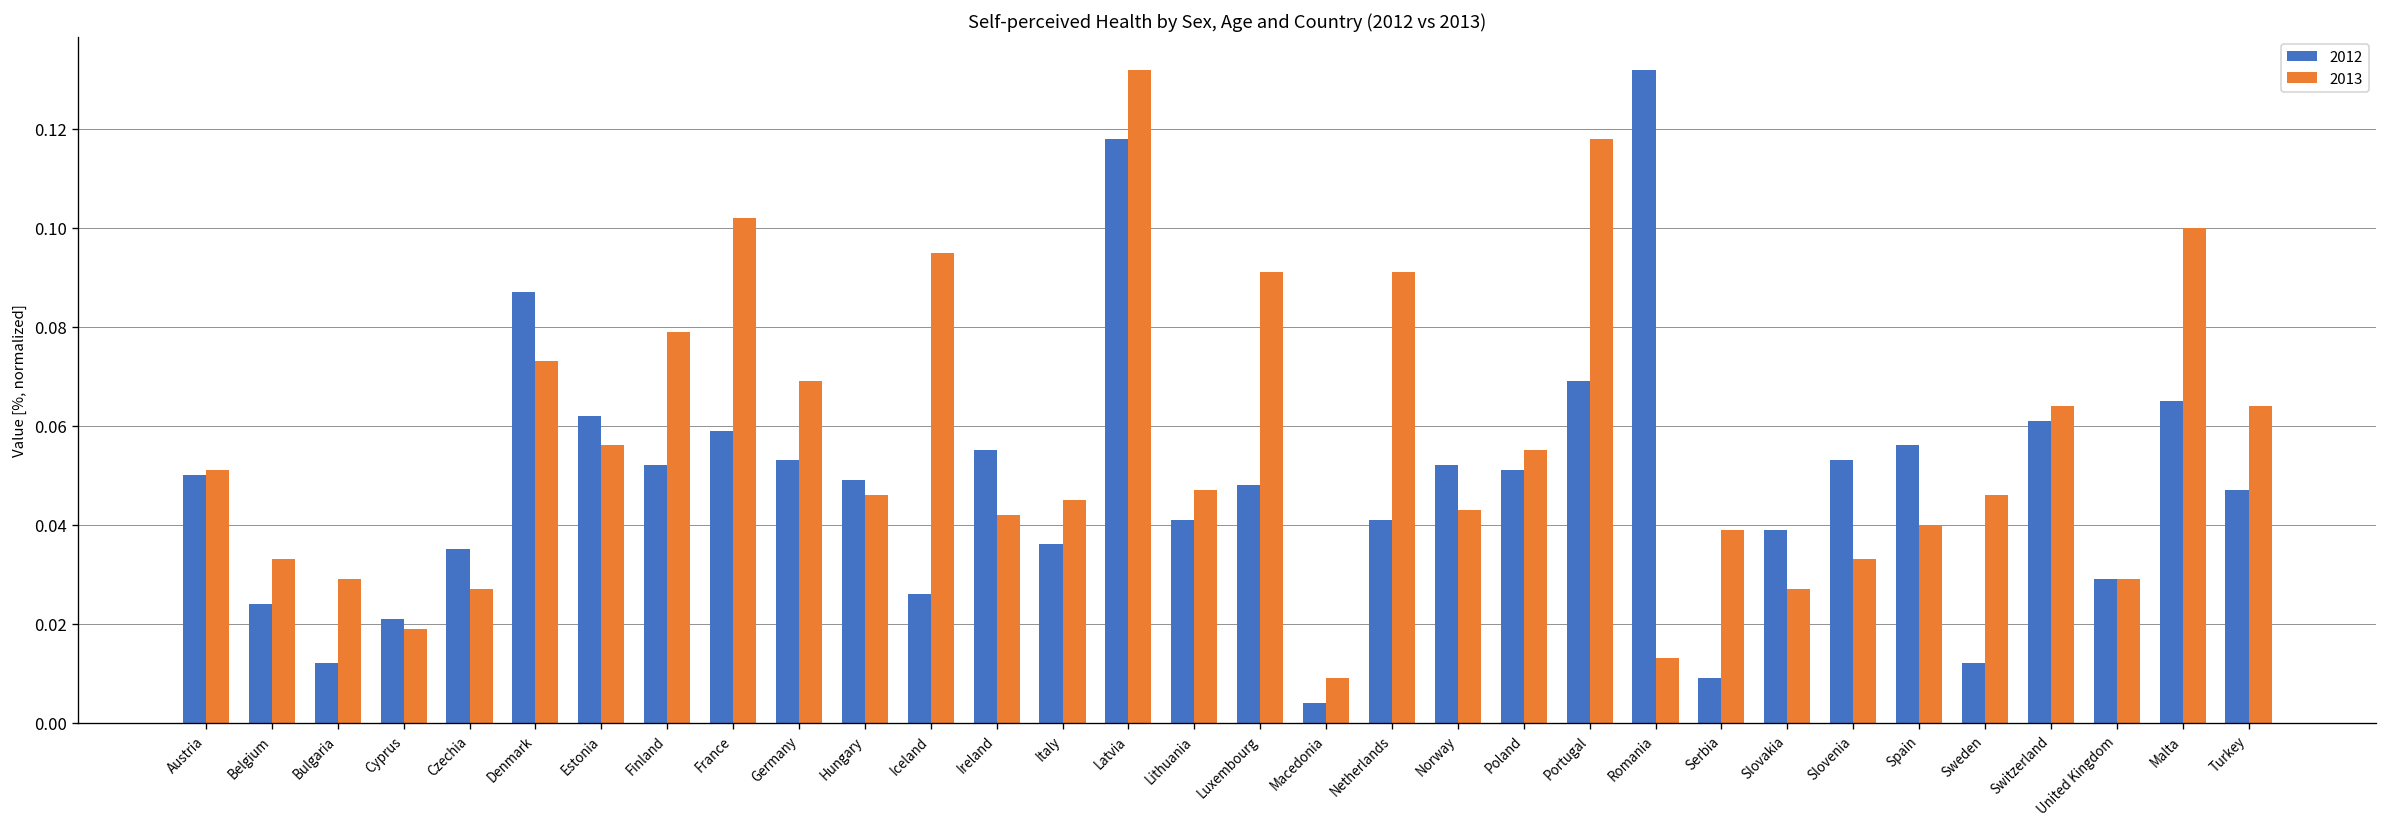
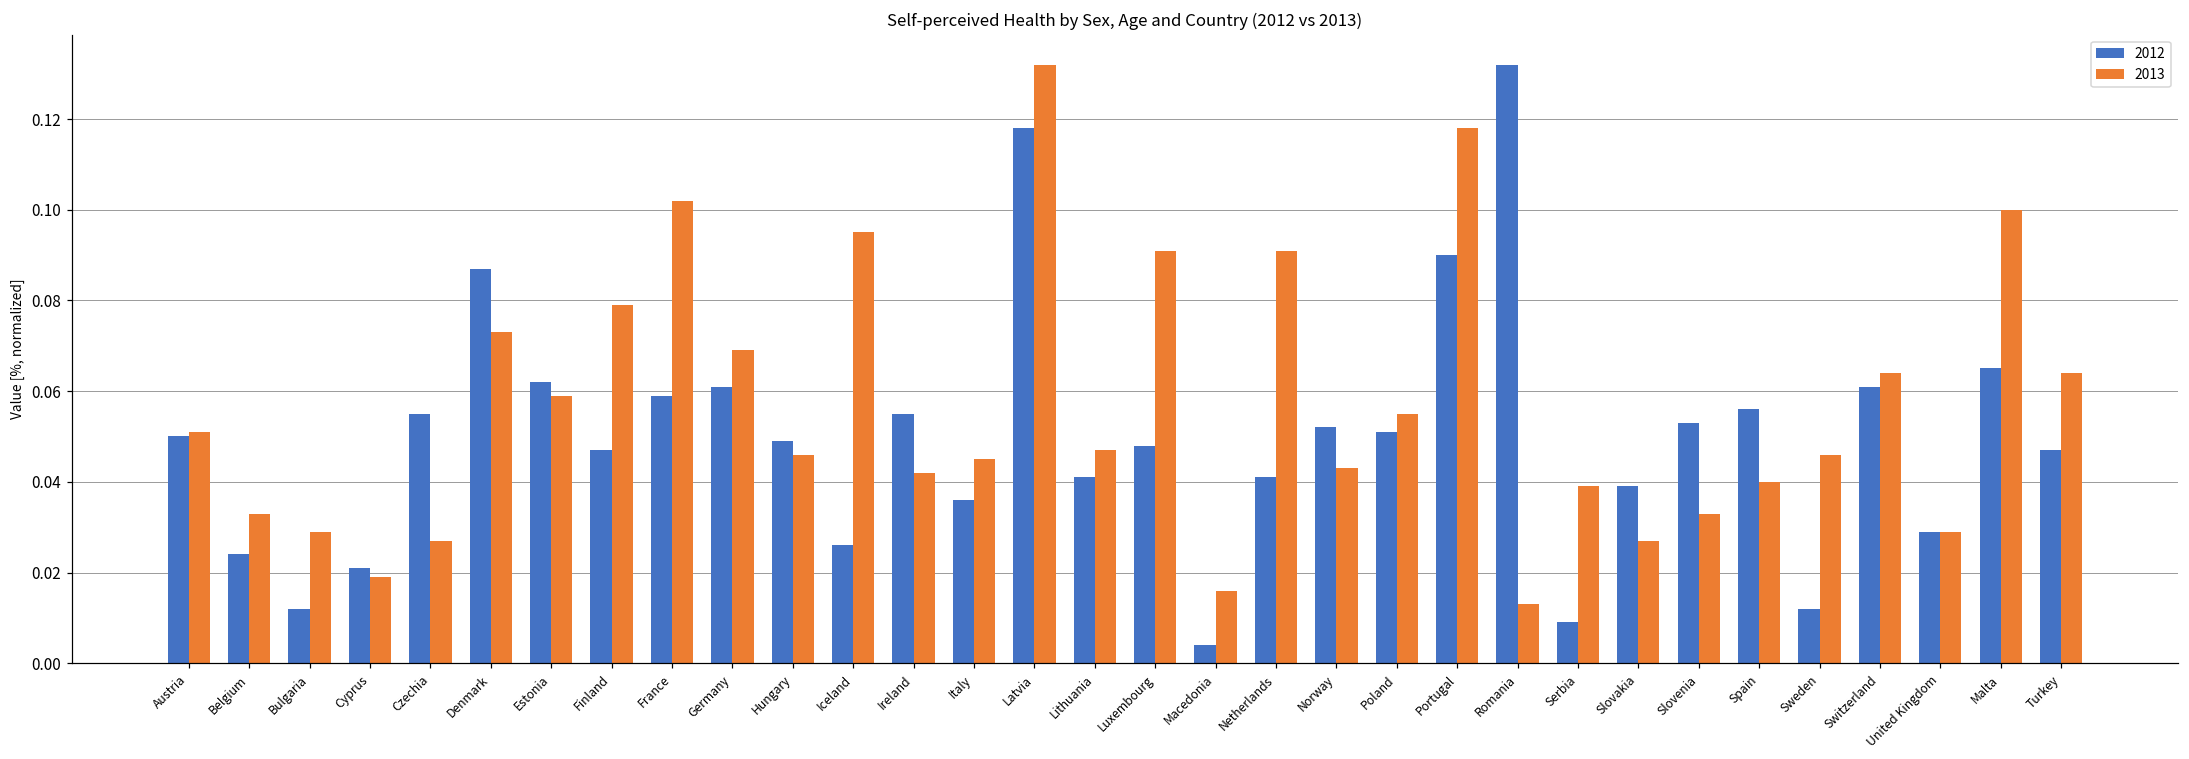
  {
    "2012": {
      "Austria": 0.050,
      "Belgium": 0.024,
      "Bulgaria": 0.012,
      "Cyprus": 0.021,
-     "Czechia": 0.035,
+     "Czechia": 0.055,
      "Denmark": 0.087,
      "Estonia": 0.062,
-     "Finland": 0.052,
+     "Finland": 0.047,
      "France": 0.059,
-     "Germany": 0.053,
+     "Germany": 0.061,
      "Hungary": 0.049,
      "Iceland": 0.026,
      "Ireland": 0.055,
      "Italy": 0.036,
      "Latvia": 0.118,
      "Lithuania": 0.041,
      "Luxembourg": 0.048,
      "Macedonia": 0.004,
      "Netherlands": 0.041,
      "Norway": 0.052,
      "Poland": 0.051,
-     "Portugal": 0.069,
+     "Portugal": 0.090,
      "Romania": 0.132,
      "Serbia": 0.009,
      "Slovakia": 0.039,
      "Slovenia": 0.053,
      "Spain": 0.056,
      "Sweden": 0.012,
      "Switzerland": 0.061,
      "United Kingdom": 0.029,
      "Malta": 0.065,
      "Turkey": 0.047
    },
    "2013": {
      "Austria": 0.051,
      "Belgium": 0.033,
      "Bulgaria": 0.029,
      "Cyprus": 0.019,
      "Czechia": 0.027,
      "Denmark": 0.073,
-     "Estonia": 0.056,
+     "Estonia": 0.059,
      "Finland": 0.079,
      "France": 0.102,
      "Germany": 0.069,
      "Hungary": 0.046,
      "Iceland": 0.095,
      "Ireland": 0.042,
      "Italy": 0.045,
      "Latvia": 0.132,
      "Lithuania": 0.047,
      "Luxembourg": 0.091,
-     "Macedonia": 0.009,
+     "Macedonia": 0.016,
      "Netherlands": 0.091,
      "Norway": 0.043,
      "Poland": 0.055,
      "Portugal": 0.118,
      "Romania": 0.013,
      "Serbia": 0.039,
      "Slovakia": 0.027,
      "Slovenia": 0.033,
      "Spain": 0.040,
      "Sweden": 0.046,
      "Switzerland": 0.064,
      "United Kingdom": 0.029,
      "Malta": 0.100,
      "Turkey": 0.064
    }
  }
